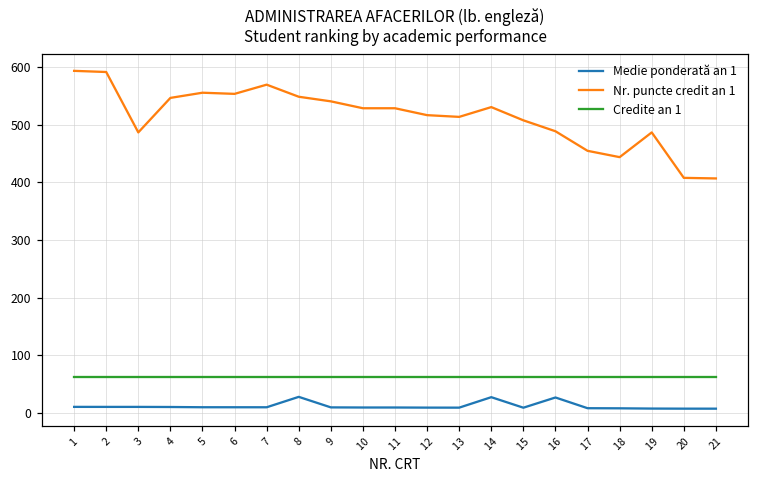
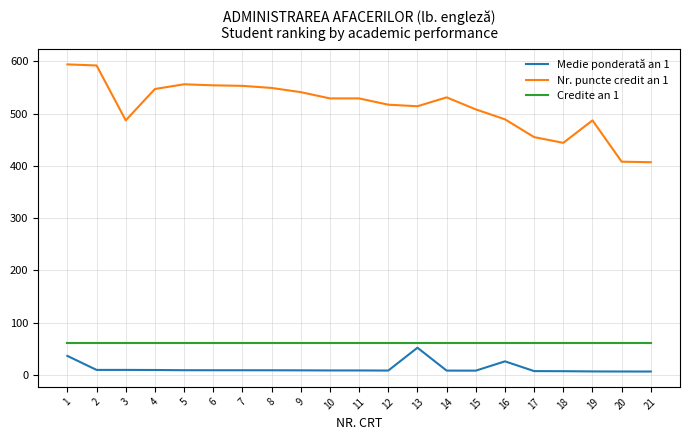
  {
    "Medie ponderată an 1": {
-     "1": 10,
+     "1": 40,
      "2": 10,
      "3": 10,
      "4": 10,
      "5": 10,
      "6": 10,
      "7": 10,
-     "8": 30,
+     "8": 10,
      "9": 10,
      "10": 10,
      "11": 10,
      "12": 10,
-     "13": 10,
-     "14": 30,
+     "13": 50,
+     "14": 10,
      "15": 10,
      "16": 30,
      "17": 10,
      "18": 10,
      "19": 10,
      "20": 10,
      "21": 10
    },
    "Nr. puncte credit an 1": {
      "1": 590,
      "2": 590,
      "3": 490,
      "4": 550,
      "5": 560,
      "6": 550,
-     "7": 570,
+     "7": 550,
      "8": 550,
      "9": 540,
      "10": 530,
      "11": 530,
      "12": 520,
      "13": 510,
      "14": 530,
      "15": 510,
      "16": 490,
      "17": 460,
      "18": 440,
      "19": 490,
      "20": 410,
      "21": 410
    },
    "Credite an 1": {
      "1": 60,
      "2": 60,
      "3": 60,
      "4": 60,
      "5": 60,
      "6": 60,
      "7": 60,
      "8": 60,
      "9": 60,
      "10": 60,
      "11": 60,
      "12": 60,
      "13": 60,
      "14": 60,
      "15": 60,
      "16": 60,
      "17": 60,
      "18": 60,
      "19": 60,
      "20": 60,
      "21": 60
    }
  }
